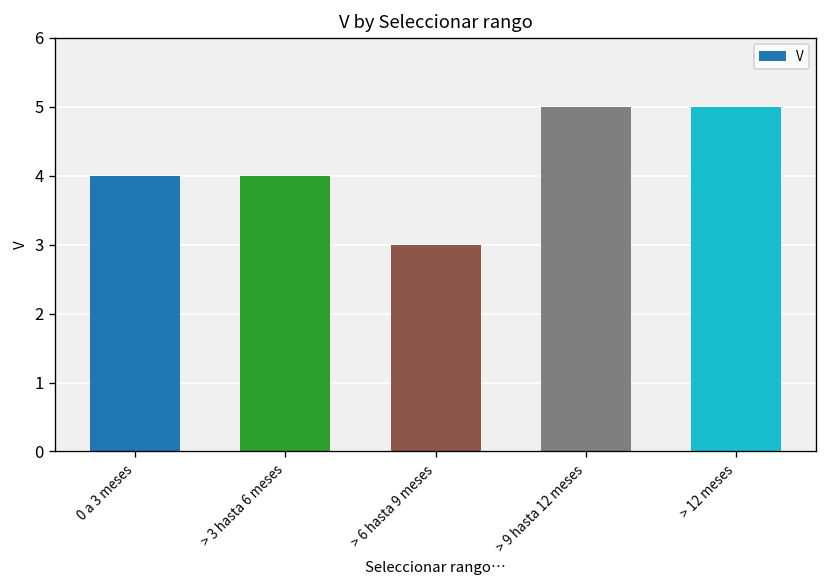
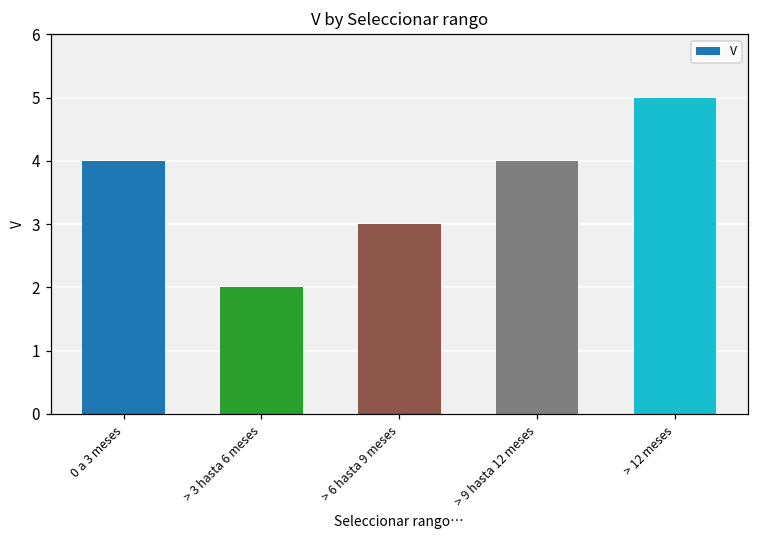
  {
    "0 a 3 meses": 4,
-   "> 3 hasta 6 meses": 4,
+   "> 3 hasta 6 meses": 2,
    "> 6 hasta 9 meses": 3,
-   "> 9 hasta 12 meses": 5,
+   "> 9 hasta 12 meses": 4,
    "> 12 meses": 5
  }
